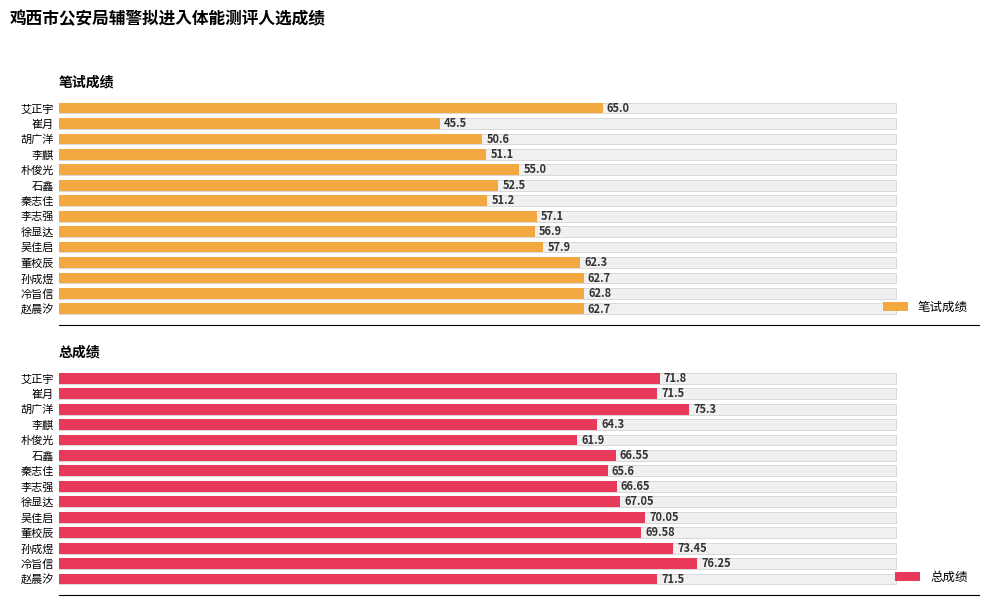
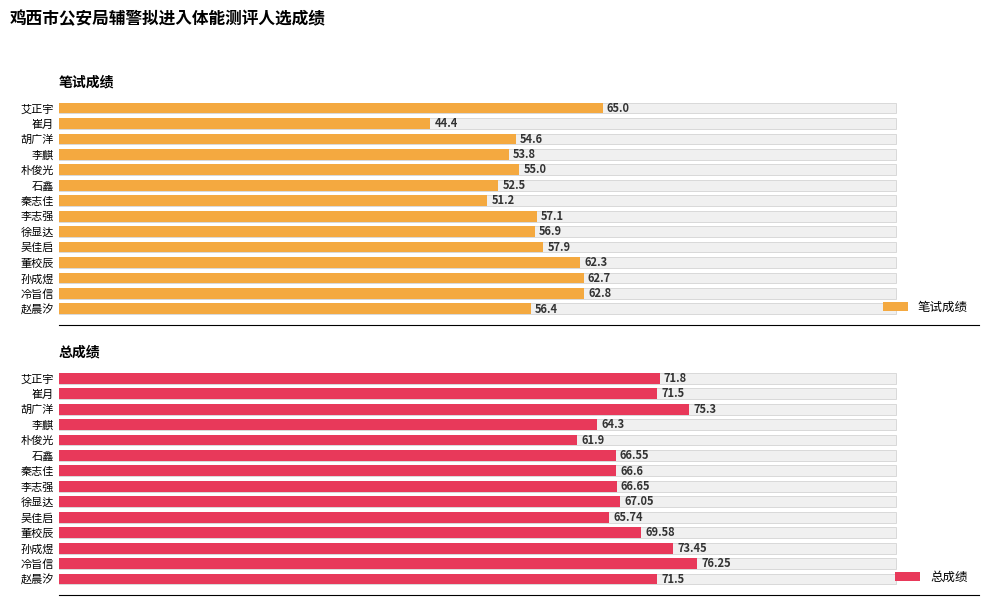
  {
    "笔试成绩": {
      "笔试成绩": {
-       "崔月": 45.5,
-       "胡广洋": 50.6,
-       "李麒": 51.1,
-       "赵晨汐": 62.7
+       "崔月": 44.4,
+       "胡广洋": 54.6,
+       "李麒": 53.8,
+       "赵晨汐": 56.4
      }
    },
    "总成绩": {
      "总成绩": {
-       "秦志佳": 65.6,
-       "吴佳启": 70.05
+       "秦志佳": 66.6,
+       "吴佳启": 65.74
      }
    }
  }
